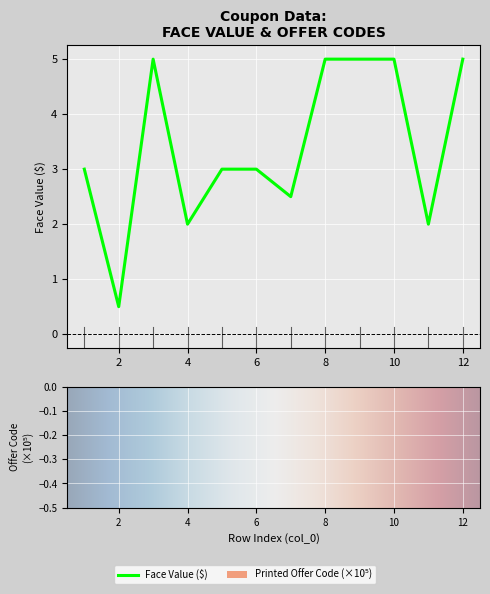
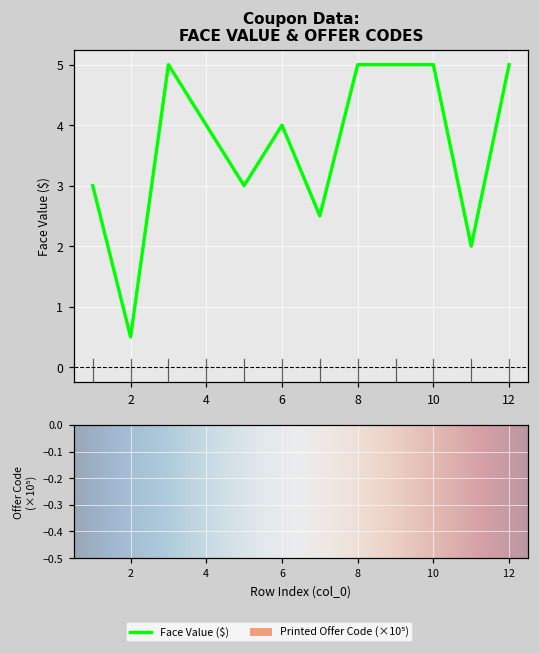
  {
    "Coupon Data: FACE VALUE & OFFER CODES": {
      "2": 0.5,
-     "4": 2,
-     "6": 3,
+     "4": 4,
+     "6": 4,
      "8": 5,
      "10": 5,
      "12": 5
    }
  }
